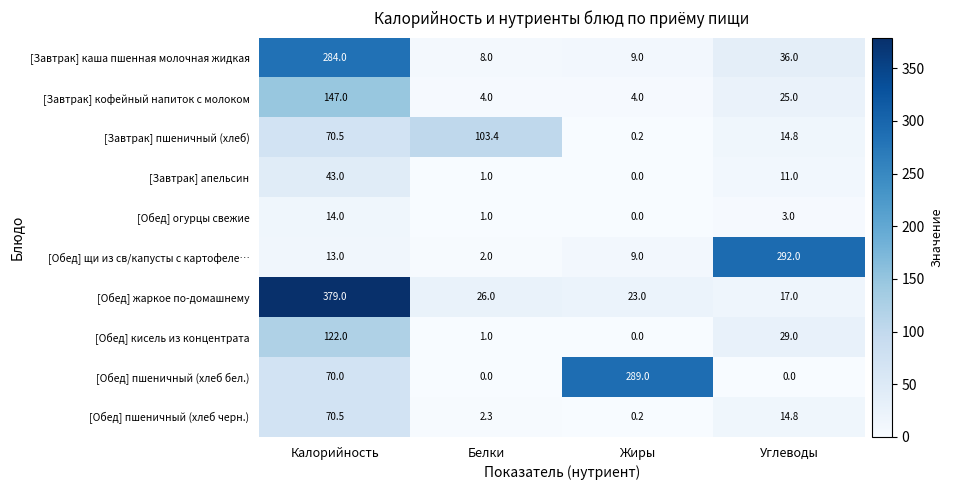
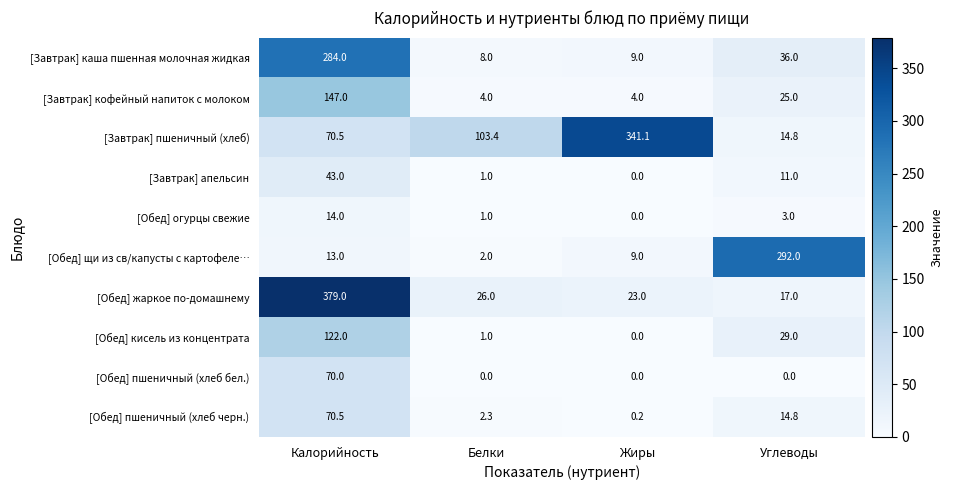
  {
    "[Завтрак] каша пшенная молочная жидкая": {
      "Калорийность": 284.0,
      "Белки": 8.0,
      "Жиры": 9.0,
      "Углеводы": 36.0
    },
    "[Завтрак] кофейный напиток с молоком": {
      "Калорийность": 147.0,
      "Белки": 4.0,
      "Жиры": 4.0,
      "Углеводы": 25.0
    },
    "[Завтрак] пшеничный (хлеб)": {
      "Калорийность": 70.5,
      "Белки": 103.4,
-     "Жиры": 0.2,
+     "Жиры": 341.1,
      "Углеводы": 14.8
    },
    "[Завтрак] апельсин": {
      "Калорийность": 43.0,
      "Белки": 1.0,
      "Жиры": 0.0,
      "Углеводы": 11.0
    },
    "[Обед] огурцы свежие": {
      "Калорийность": 14.0,
      "Белки": 1.0,
      "Жиры": 0.0,
      "Углеводы": 3.0
    },
    "[Обед] щи из св/капусты с картофеле…": {
      "Калорийность": 13.0,
      "Белки": 2.0,
      "Жиры": 9.0,
      "Углеводы": 292.0
    },
    "[Обед] жаркое по-домашнему": {
      "Калорийность": 379.0,
      "Белки": 26.0,
      "Жиры": 23.0,
      "Углеводы": 17.0
    },
    "[Обед] кисель из концентрата": {
      "Калорийность": 122.0,
      "Белки": 1.0,
      "Жиры": 0.0,
      "Углеводы": 29.0
    },
    "[Обед] пшеничный (хлеб бел.)": {
      "Калорийность": 70.0,
      "Белки": 0.0,
-     "Жиры": 289.0,
+     "Жиры": 0.0,
      "Углеводы": 0.0
    },
    "[Обед] пшеничный (хлеб черн.)": {
      "Калорийность": 70.5,
      "Белки": 2.3,
      "Жиры": 0.2,
      "Углеводы": 14.8
    }
  }
